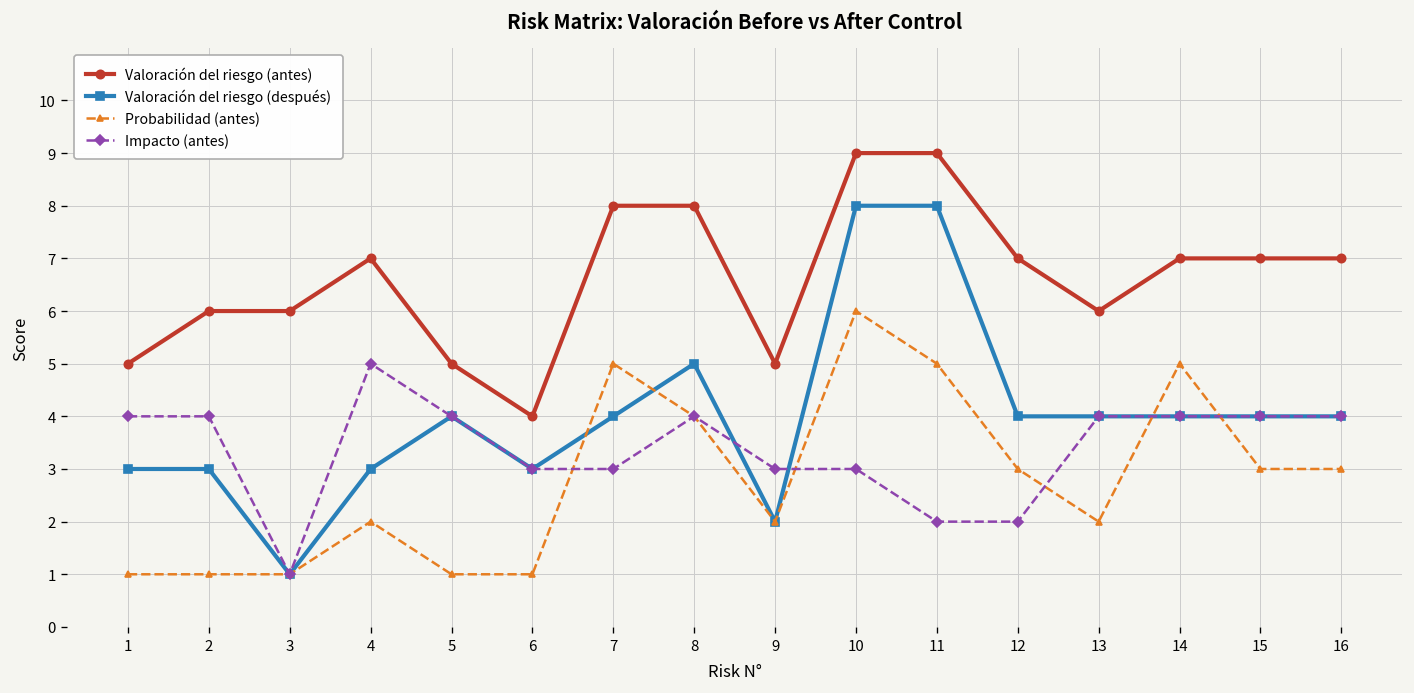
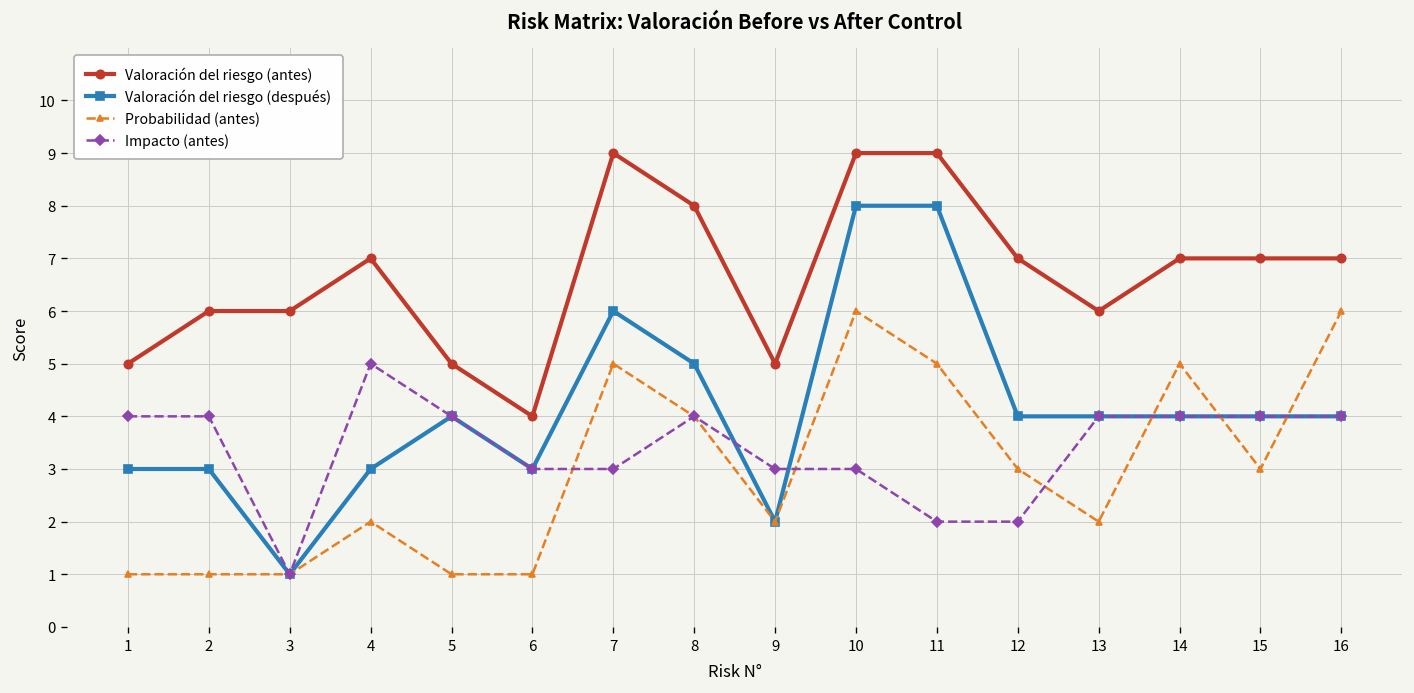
  {
    "Valoración del riesgo (antes)": {
      "1": 5,
      "2": 6,
      "3": 6,
      "4": 7,
      "5": 5,
      "6": 4,
-     "7": 8,
+     "7": 9,
      "8": 8,
      "9": 5,
      "10": 9,
      "11": 9,
      "12": 7,
      "13": 6,
      "14": 7,
      "15": 7,
      "16": 7
    },
    "Valoración del riesgo (después)": {
      "1": 3,
      "2": 3,
      "4": 3,
-     "7": 4,
+     "7": 6,
      "8": 5,
      "10": 8,
      "11": 8,
      "12": 4
    },
    "Probabilidad (antes)": {
      "1": 1,
      "2": 1,
      "4": 2,
      "5": 1,
      "6": 1,
      "7": 5,
      "10": 6,
      "11": 5,
      "12": 3,
      "13": 2,
      "14": 5,
      "15": 3,
-     "16": 3
+     "16": 6
    },
    "Impacto (antes)": {
      "1": 4,
      "2": 4,
      "4": 5,
      "7": 3,
      "9": 3,
      "10": 3,
      "11": 2,
      "12": 2
    }
  }
